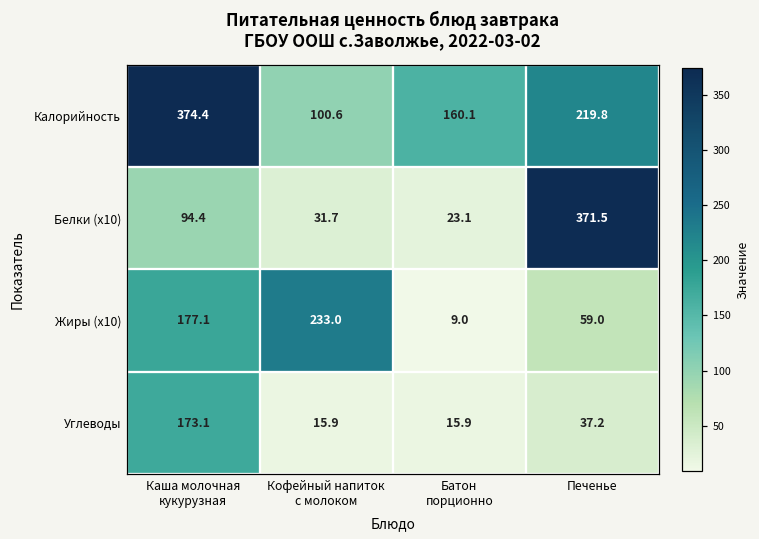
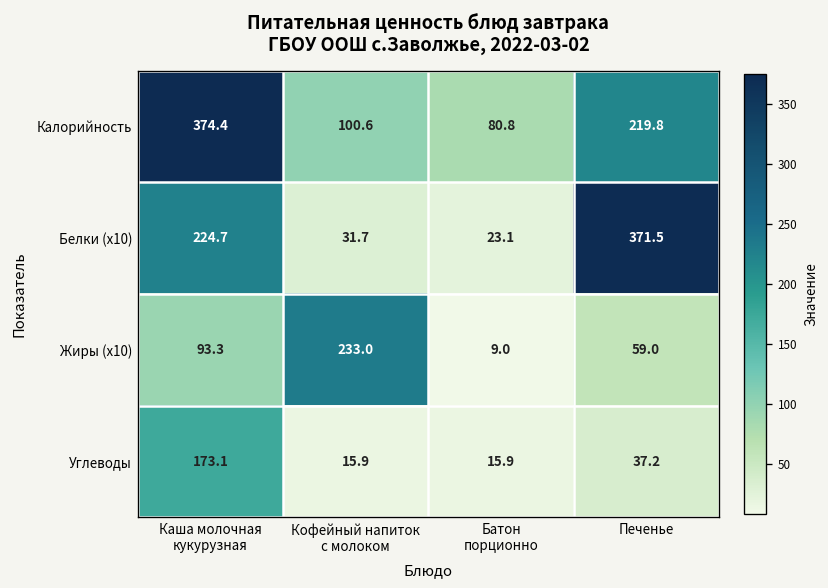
  {
    "Калорийность": {
      "Каша молочная кукурузная": 374.4,
      "Кофейный напиток с молоком": 100.6,
-     "Батон порционно": 160.1,
+     "Батон порционно": 80.8,
      "Печенье": 219.8
    },
    "Белки (x10)": {
-     "Каша молочная кукурузная": 94.4,
+     "Каша молочная кукурузная": 224.7,
      "Кофейный напиток с молоком": 31.7,
      "Батон порционно": 23.1,
      "Печенье": 371.5
    },
    "Жиры (x10)": {
-     "Каша молочная кукурузная": 177.1,
+     "Каша молочная кукурузная": 93.3,
      "Кофейный напиток с молоком": 233.0,
      "Батон порционно": 9.0,
      "Печенье": 59.0
    },
    "Углеводы": {
      "Каша молочная кукурузная": 173.1,
      "Кофейный напиток с молоком": 15.9,
      "Батон порционно": 15.9,
      "Печенье": 37.2
    }
  }
